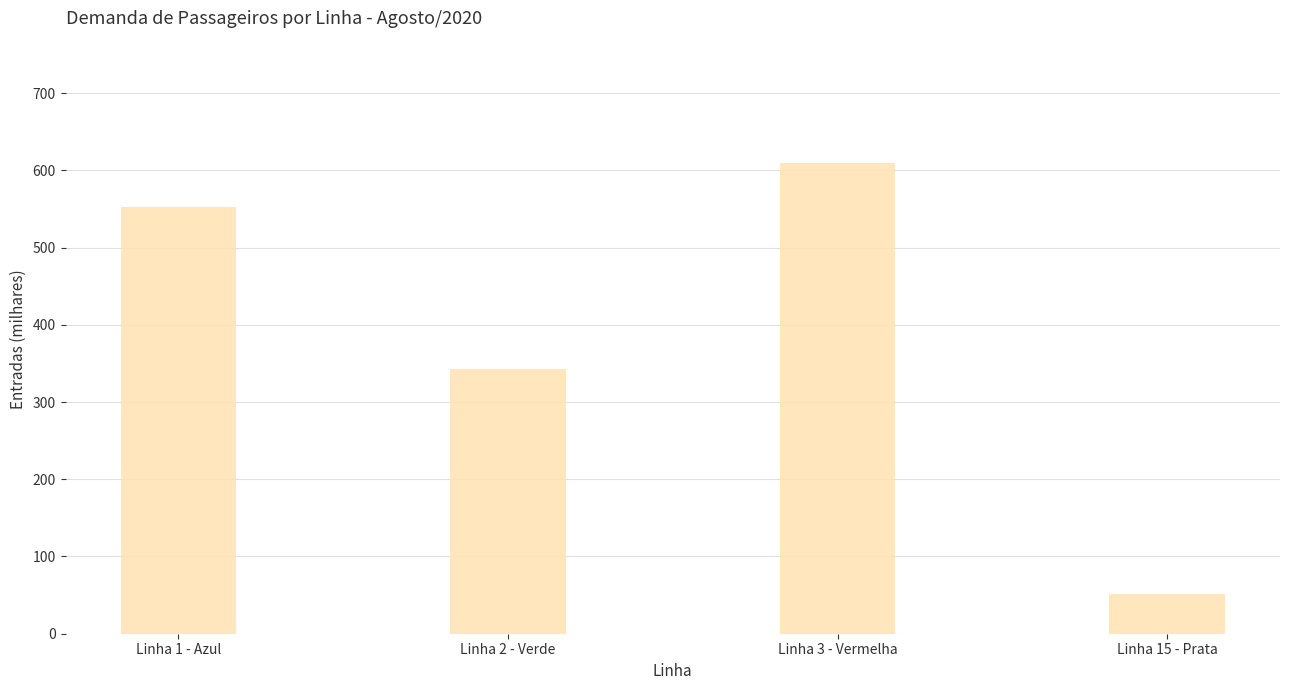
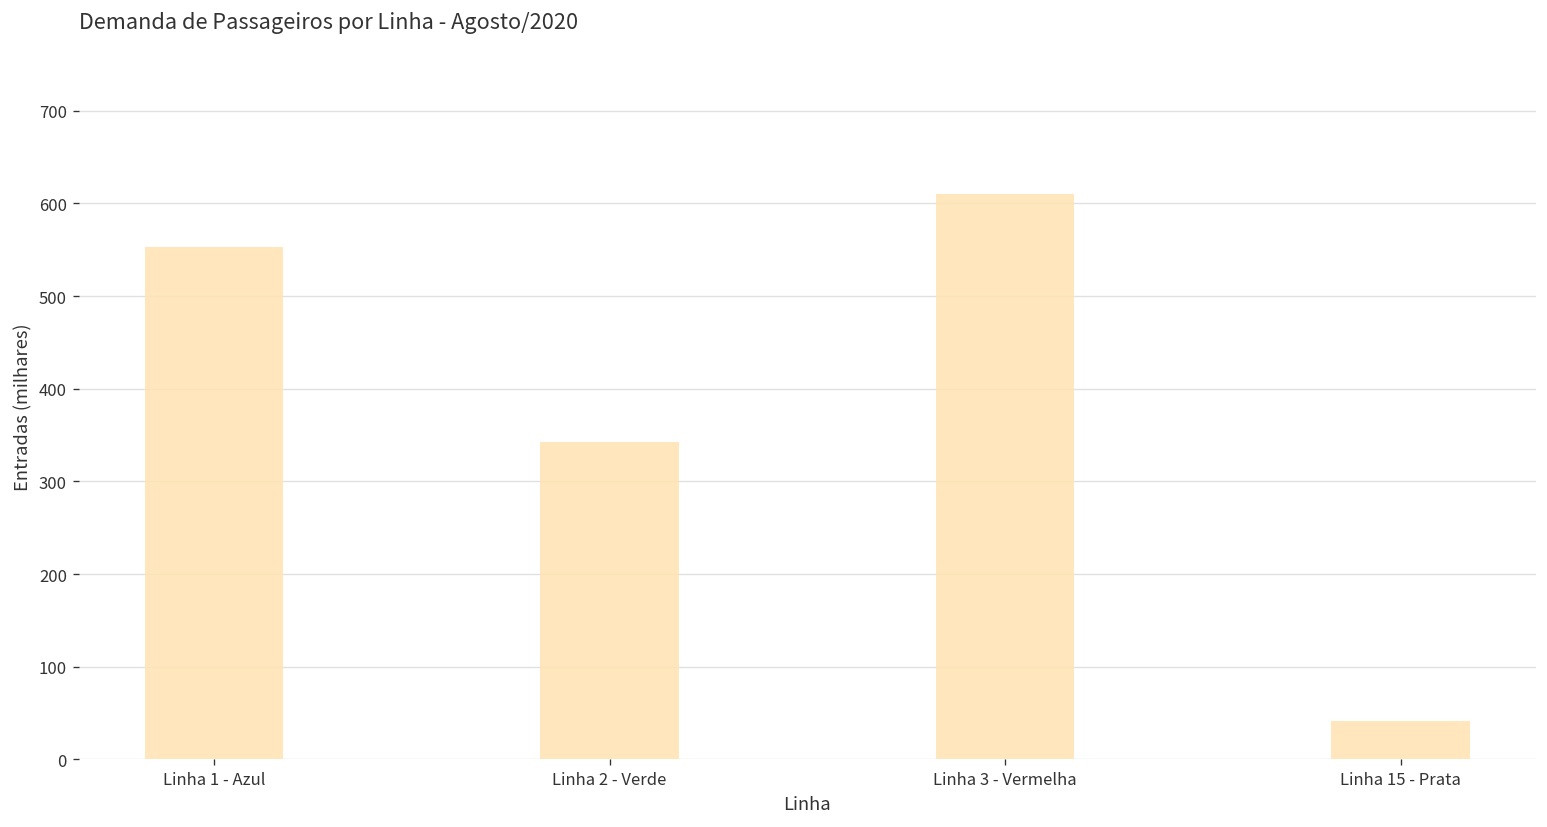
  {
    "Linha 1 - Azul": 550,
    "Linha 2 - Verde": 340,
    "Linha 3 - Vermelha": 610,
-   "Linha 15 - Prata": 50
+   "Linha 15 - Prata": 40
  }
